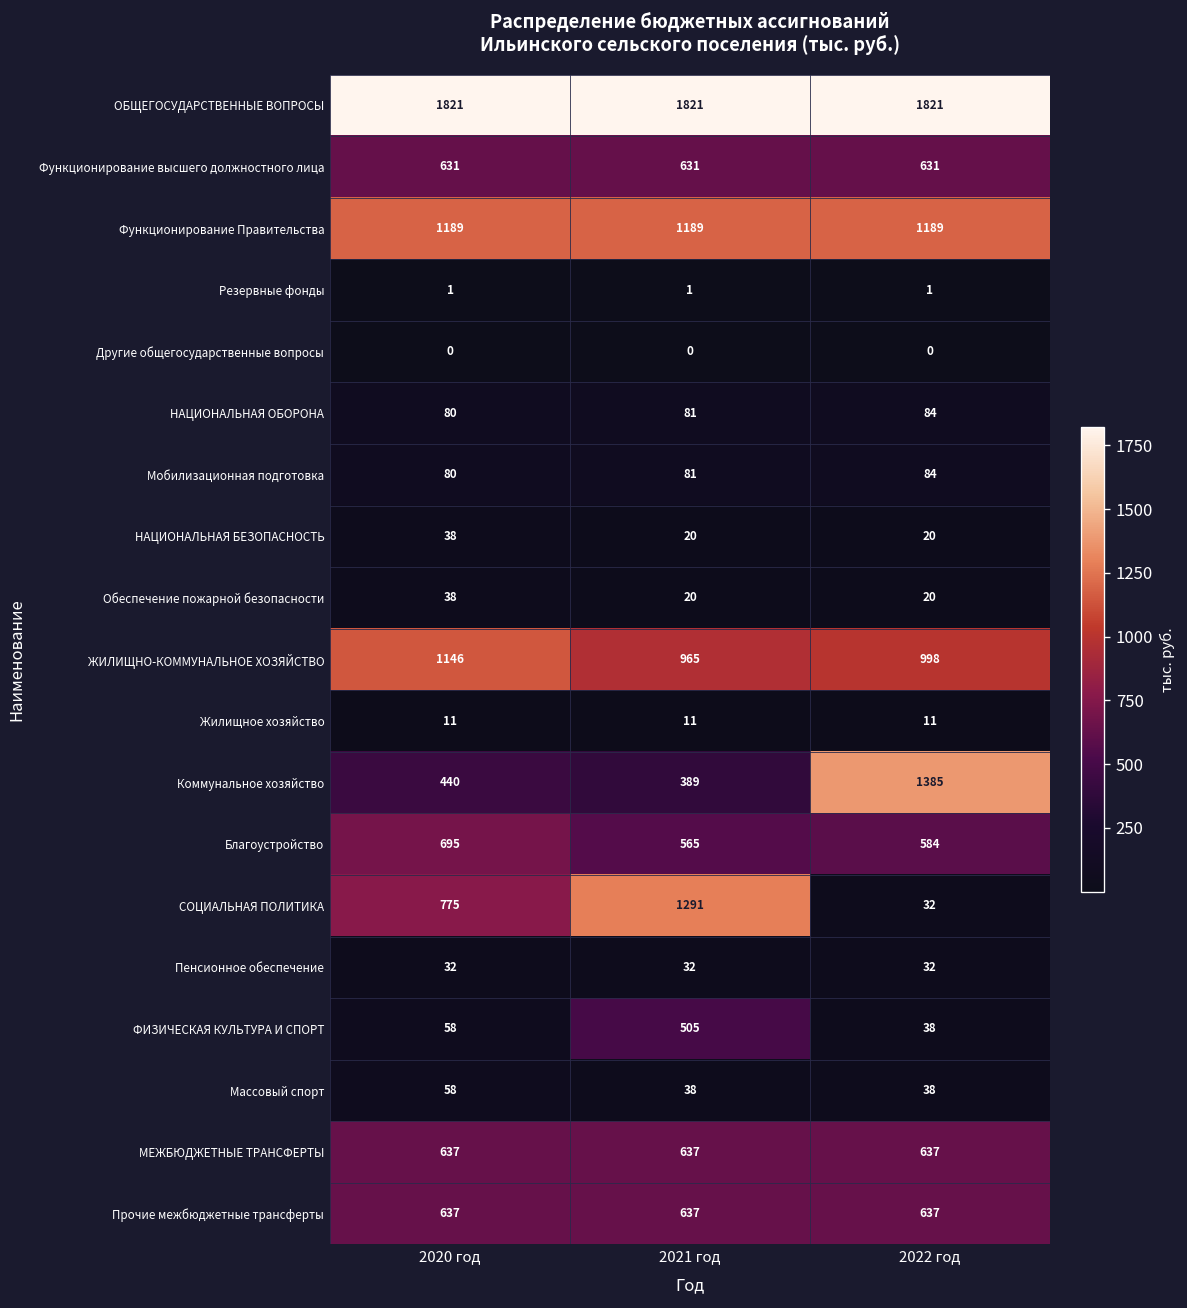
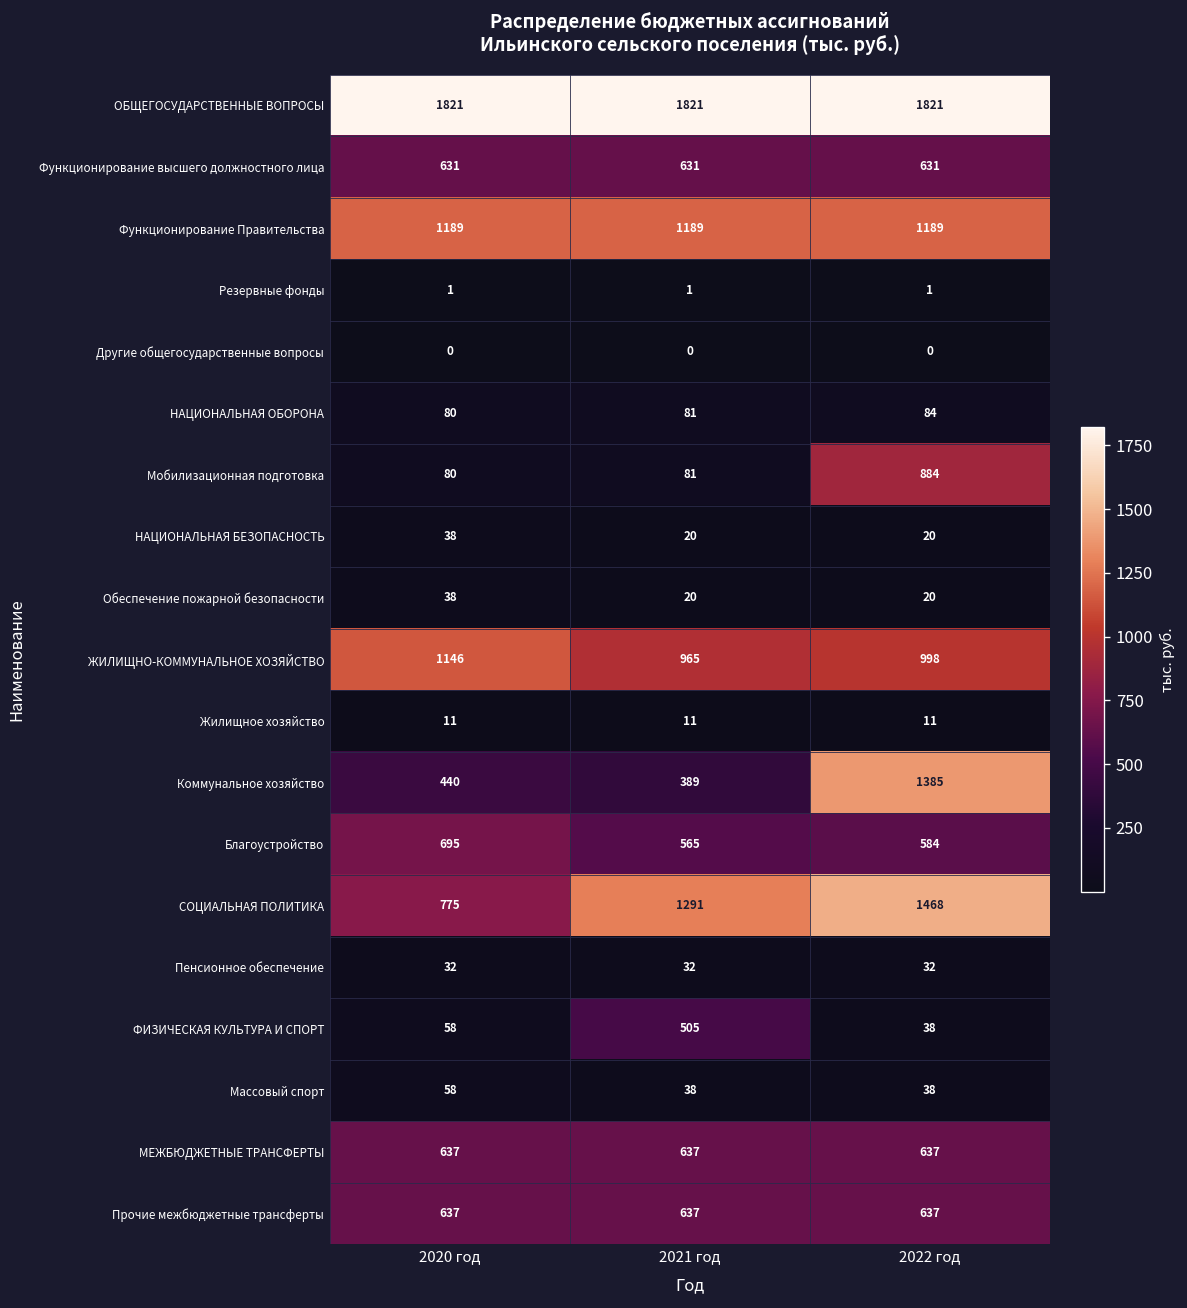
  {
    "ОБЩЕГОСУДАРСТВЕННЫЕ ВОПРОСЫ": {
      "2020 год": 1821,
      "2021 год": 1821,
      "2022 год": 1821
    },
    "Функционирование высшего должностного лица": {
      "2020 год": 631,
      "2021 год": 631,
      "2022 год": 631
    },
    "Функционирование Правительства": {
      "2020 год": 1189,
      "2021 год": 1189,
      "2022 год": 1189
    },
    "Резервные фонды": {
      "2020 год": 1,
      "2021 год": 1,
      "2022 год": 1
    },
    "Другие общегосударственные вопросы": {
      "2020 год": 0,
      "2021 год": 0,
      "2022 год": 0
    },
    "НАЦИОНАЛЬНАЯ ОБОРОНА": {
      "2020 год": 80,
      "2021 год": 81,
      "2022 год": 84
    },
    "Мобилизационная подготовка": {
      "2020 год": 80,
      "2021 год": 81,
-     "2022 год": 84
+     "2022 год": 884
    },
    "НАЦИОНАЛЬНАЯ БЕЗОПАСНОСТЬ": {
      "2020 год": 38,
      "2021 год": 20,
      "2022 год": 20
    },
    "Обеспечение пожарной безопасности": {
      "2020 год": 38,
      "2021 год": 20,
      "2022 год": 20
    },
    "ЖИЛИЩНО-КОММУНАЛЬНОЕ ХОЗЯЙСТВО": {
      "2020 год": 1146,
      "2021 год": 965,
      "2022 год": 998
    },
    "Жилищное хозяйство": {
      "2020 год": 11,
      "2021 год": 11,
      "2022 год": 11
    },
    "Коммунальное хозяйство": {
      "2020 год": 440,
      "2021 год": 389,
      "2022 год": 1385
    },
    "Благоустройство": {
      "2020 год": 695,
      "2021 год": 565,
      "2022 год": 584
    },
    "СОЦИАЛЬНАЯ ПОЛИТИКА": {
      "2020 год": 775,
      "2021 год": 1291,
-     "2022 год": 32
+     "2022 год": 1468
    },
    "Пенсионное обеспечение": {
      "2020 год": 32,
      "2021 год": 32,
      "2022 год": 32
    },
    "ФИЗИЧЕСКАЯ КУЛЬТУРА И СПОРТ": {
      "2020 год": 58,
      "2021 год": 505,
      "2022 год": 38
    },
    "Массовый спорт": {
      "2020 год": 58,
      "2021 год": 38,
      "2022 год": 38
    },
    "МЕЖБЮДЖЕТНЫЕ ТРАНСФЕРТЫ": {
      "2020 год": 637,
      "2021 год": 637,
      "2022 год": 637
    },
    "Прочие межбюджетные трансферты": {
      "2020 год": 637,
      "2021 год": 637,
      "2022 год": 637
    }
  }
